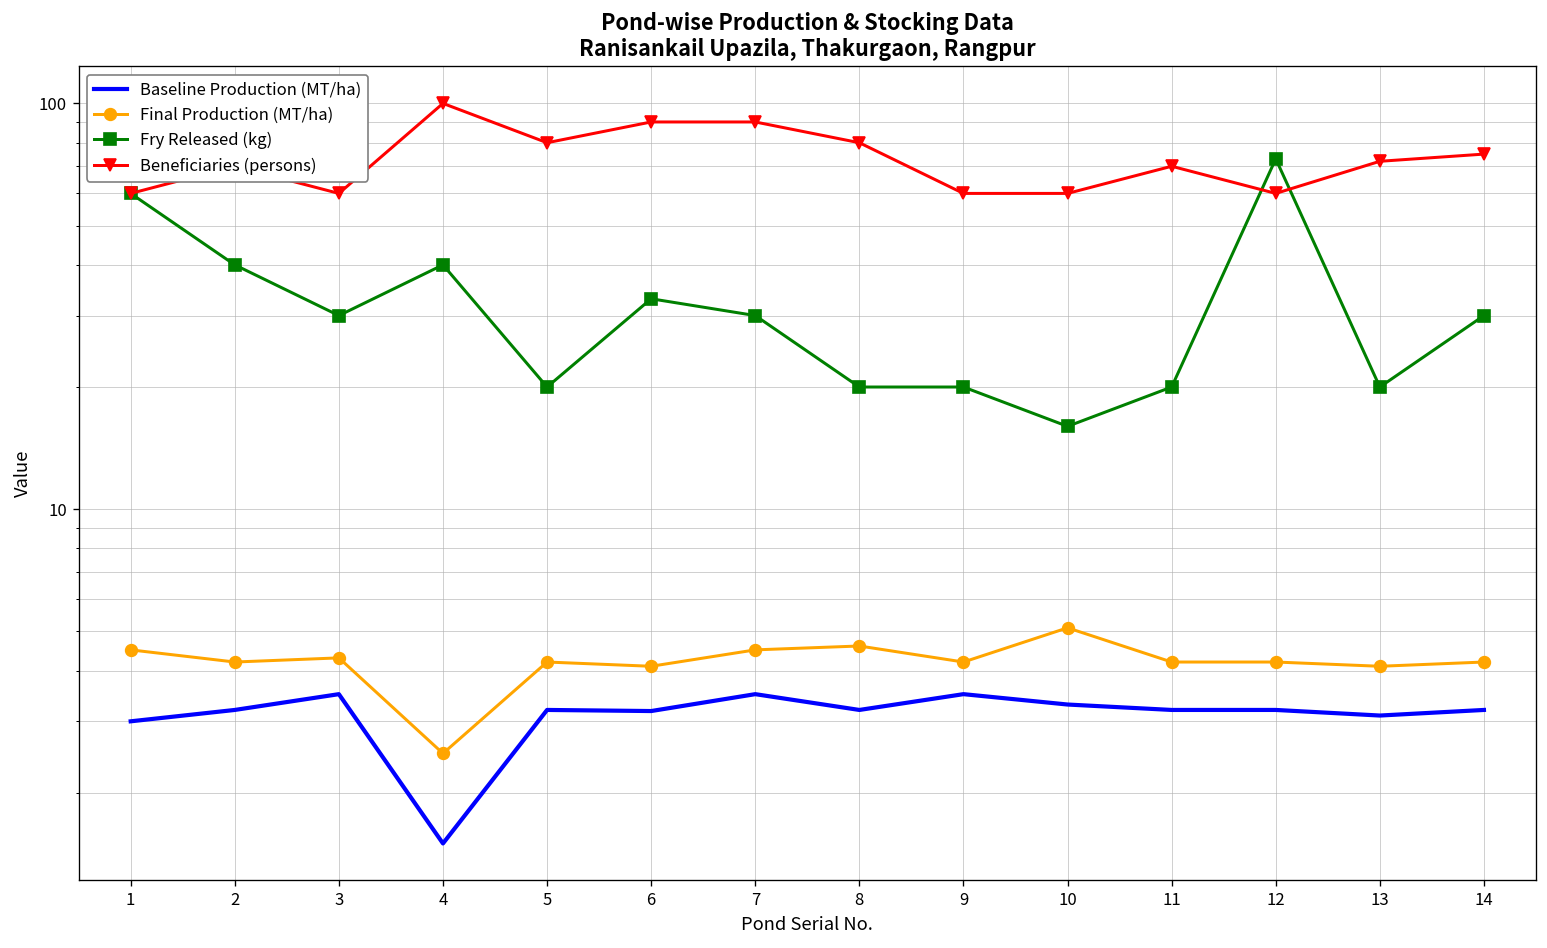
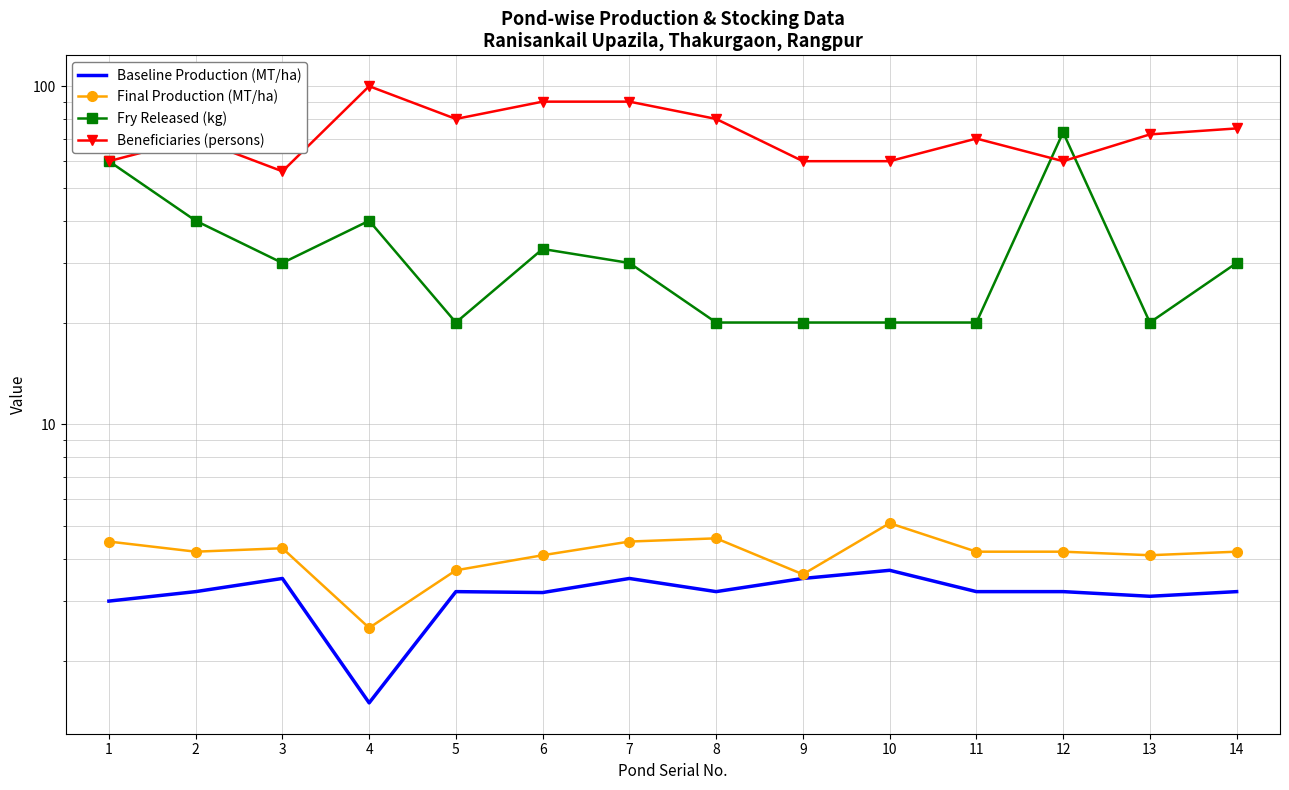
  {
    "Baseline Production (MT/ha)": {
      "1": 3.0,
      "2": 3.2,
      "3": 3.5,
      "4": 1.5,
      "5": 3.2,
      "6": 3.2,
      "7": 3.5,
      "8": 3.2,
      "9": 3.5,
-     "10": 3.3,
+     "10": 3.7,
      "11": 3.2,
      "12": 3.2,
      "13": 3.1,
      "14": 3.2
    },
    "Final Production (MT/ha)": {
      "1": 4.5,
      "2": 4.2,
      "3": 4.3,
      "4": 2.5,
-     "5": 4.2,
+     "5": 3.7,
      "6": 4.1,
      "7": 4.5,
      "8": 4.6,
-     "9": 4.2,
+     "9": 3.6,
      "10": 5.1,
      "11": 4.2,
      "12": 4.2,
      "13": 4.1,
      "14": 4.2
    },
    "Fry Released (kg)": {
      "2": 40,
      "3": 30,
      "4": 40,
      "5": 20,
      "6": 33,
      "7": 30,
      "8": 20,
      "9": 20,
-     "10": 16,
+     "10": 20,
      "11": 20,
      "12": 73,
      "13": 20,
      "14": 30
    },
    "Beneficiaries (persons)": {
-     "3": 60,
+     "3": 56,
      "4": 100,
      "5": 80,
      "6": 90,
      "7": 90,
      "8": 80,
      "9": 60,
      "10": 60,
      "11": 70,
      "12": 60,
      "13": 72,
      "14": 75
    }
  }
